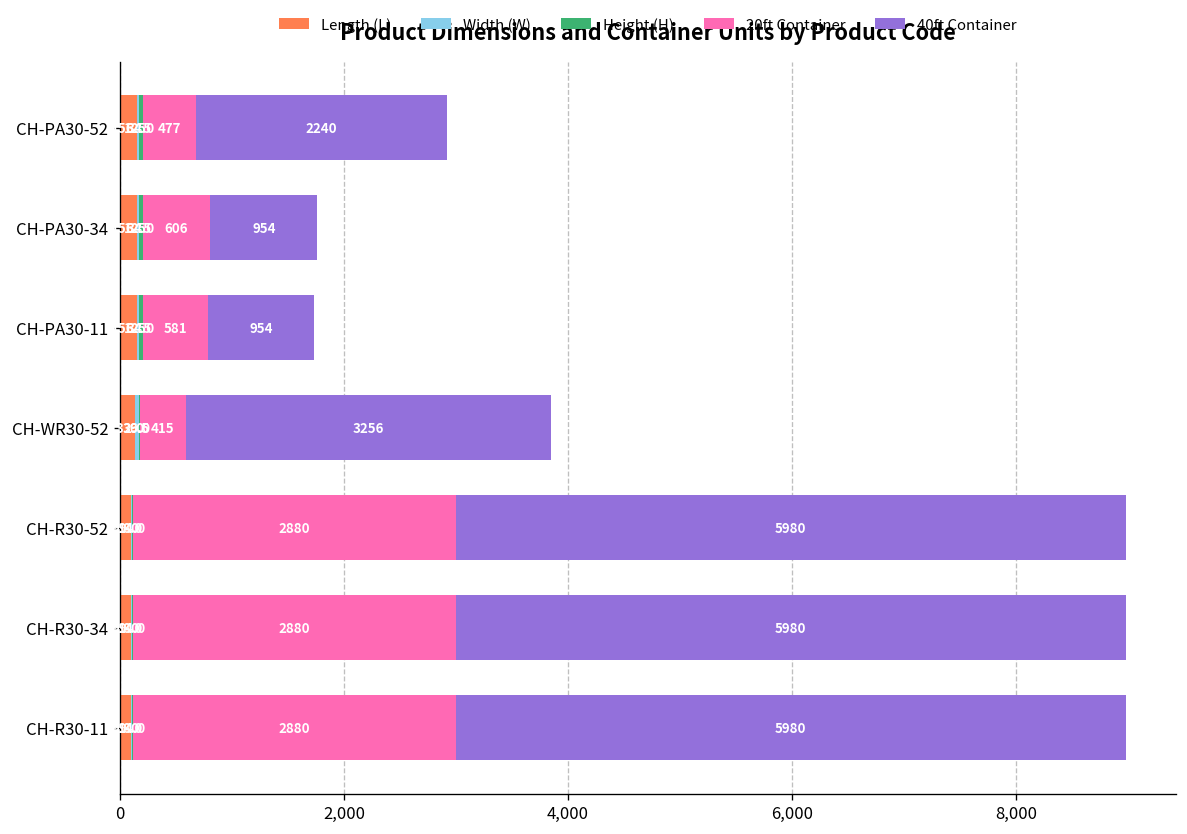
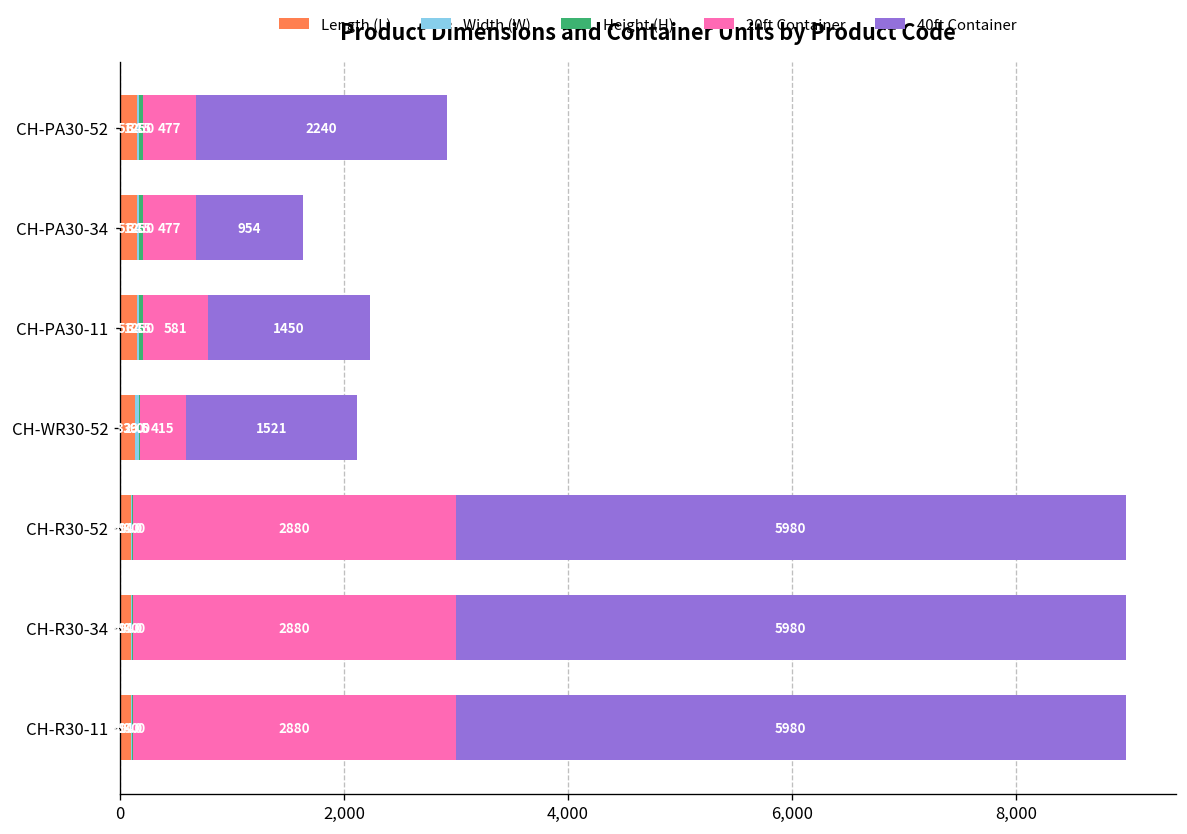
  {
    "Length (L)": {
      "CH-PA30-52": 200,
      "CH-PA30-34": 200,
      "CH-PA30-11": 200,
      "CH-WR30-52": 100,
      "CH-R30-52": 100,
      "CH-R30-34": 100,
      "CH-R30-11": 100
    },
    "20ft Container": {
      "CH-PA30-52": 477,
-     "CH-PA30-34": 606,
+     "CH-PA30-34": 477,
      "CH-PA30-11": 581,
      "CH-WR30-52": 415,
      "CH-R30-52": 2880,
      "CH-R30-34": 2880,
      "CH-R30-11": 2880
    },
    "40ft Container": {
      "CH-PA30-52": 2240,
      "CH-PA30-34": 954,
-     "CH-PA30-11": 954,
-     "CH-WR30-52": 3256,
+     "CH-PA30-11": 1450,
+     "CH-WR30-52": 1521,
      "CH-R30-52": 5980,
      "CH-R30-34": 5980,
      "CH-R30-11": 5980
    }
  }
